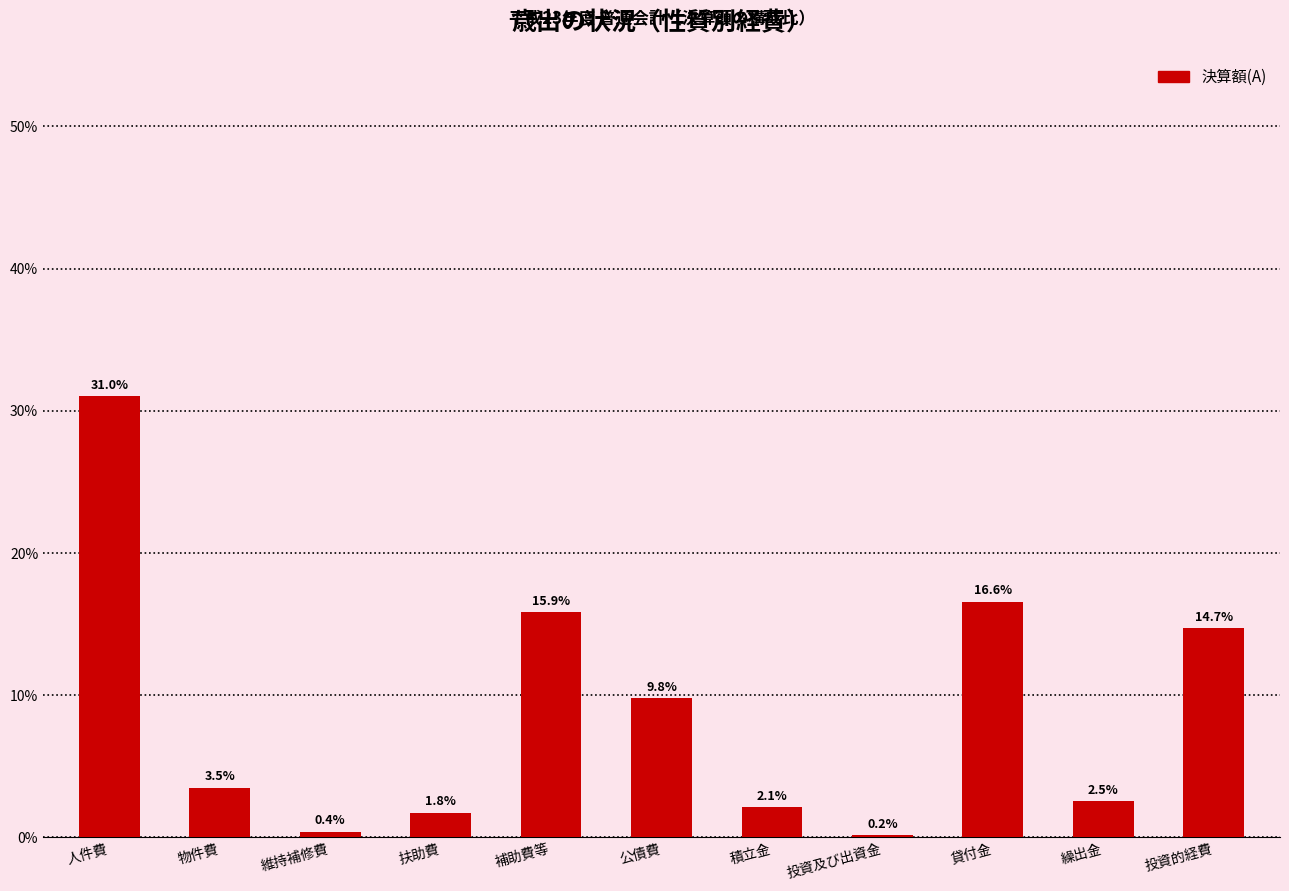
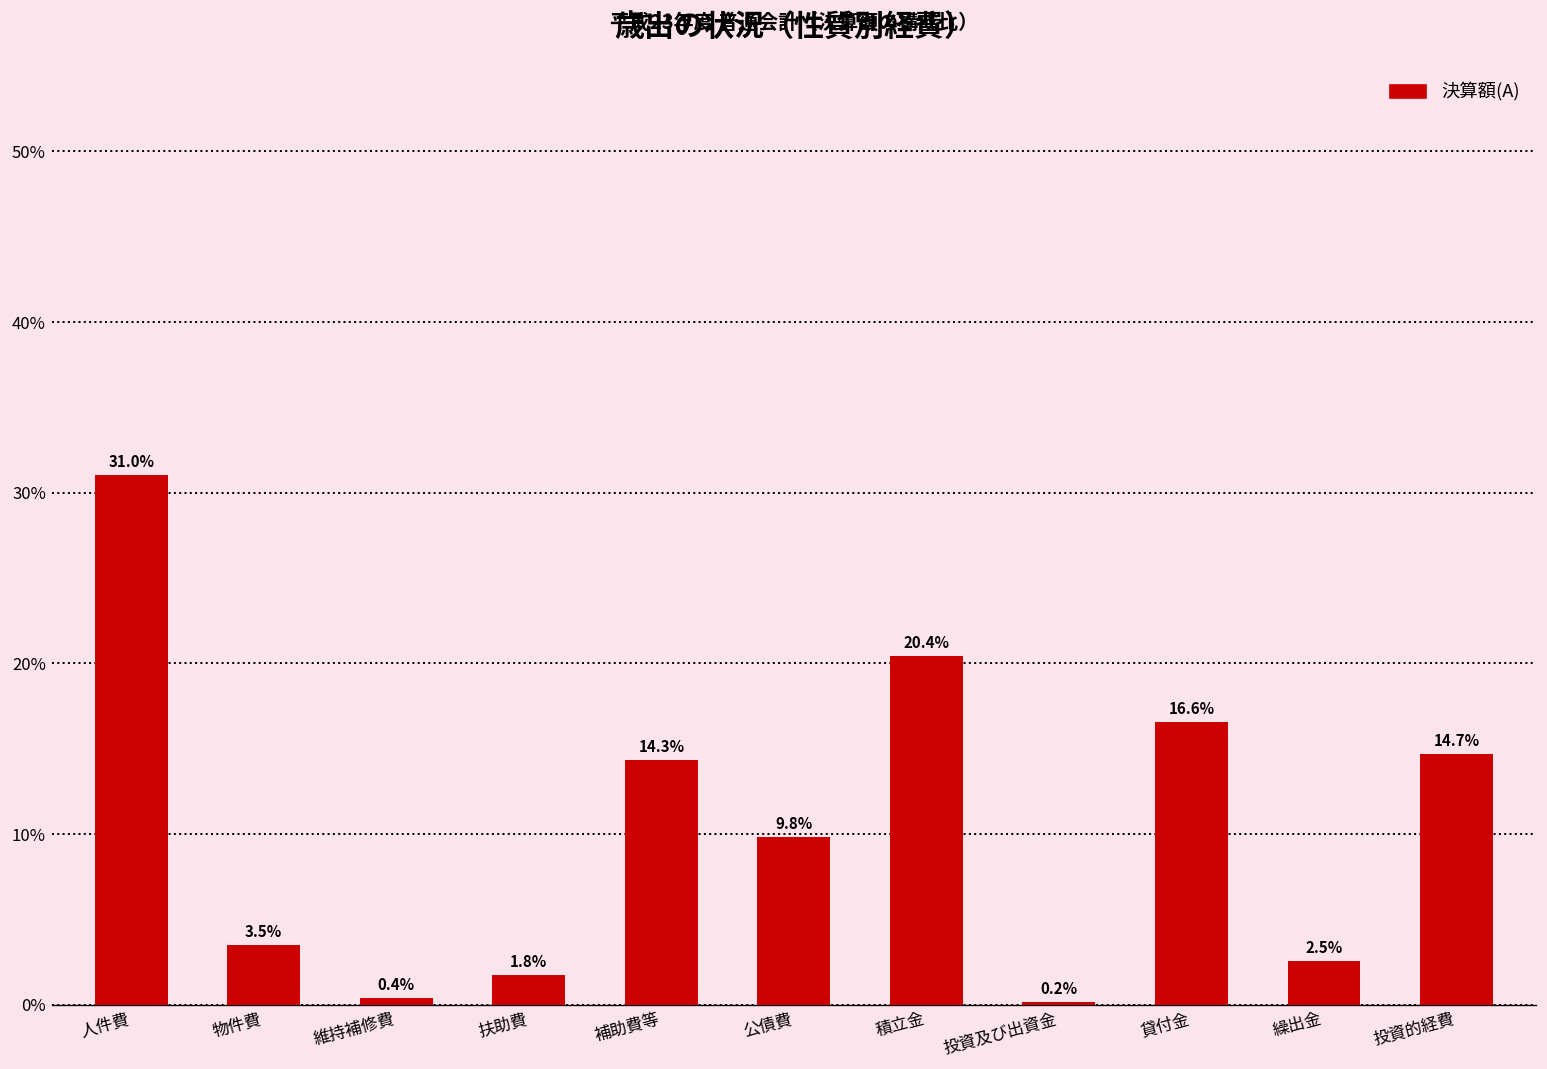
  {
    "人件費": "31.0%",
    "物件費": "3.5%",
    "維持補修費": "0.4%",
    "扶助費": "1.8%",
-   "補助費等": "15.9%",
+   "補助費等": "14.3%",
    "公債費": "9.8%",
-   "積立金": "2.1%",
+   "積立金": "20.4%",
    "投資及び出資金": "0.2%",
    "貸付金": "16.6%",
    "繰出金": "2.5%",
    "投資的経費": "14.7%"
  }
